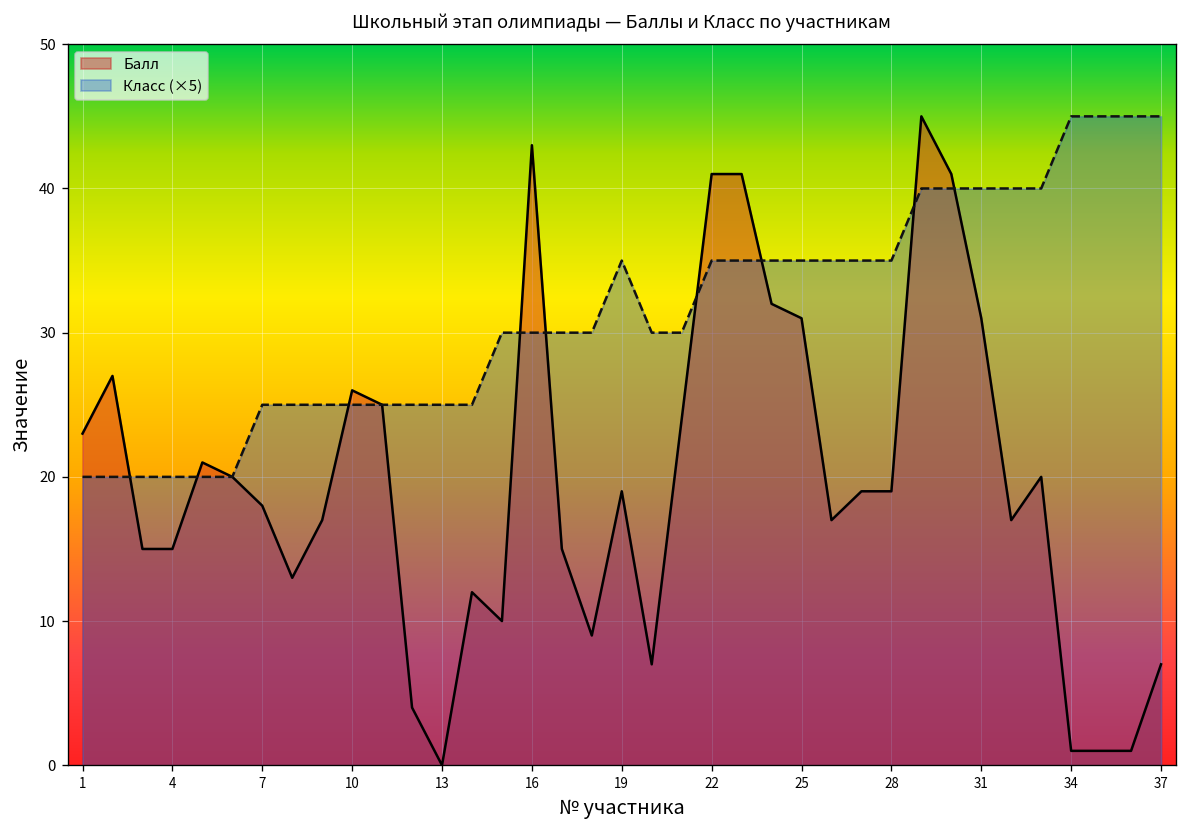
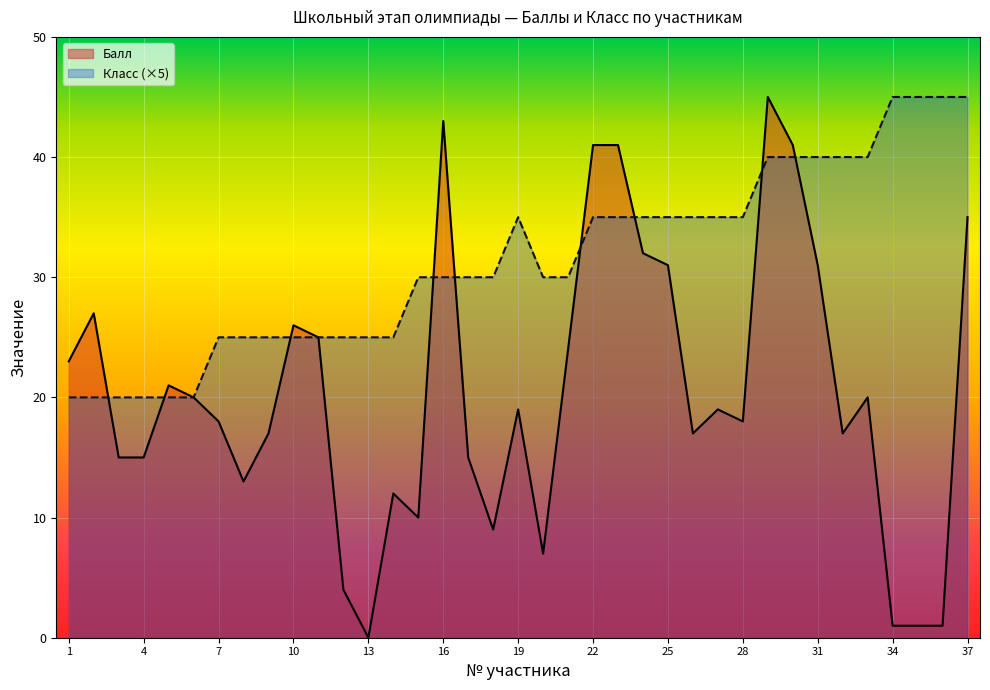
  {
    "Балл": {
      "1": 23,
      "4": 15,
      "7": 18,
      "10": 26,
      "13": 0,
      "16": 43,
      "19": 19,
      "22": 41,
      "25": 31,
-     "28": 19,
+     "28": 18,
      "31": 31,
      "34": 1,
-     "37": 7
+     "37": 35
    },
    "Класс (×5)": {
      "1": 20,
      "4": 20,
      "7": 25,
      "10": 25,
      "13": 25,
      "16": 30,
      "19": 35,
      "22": 35,
      "25": 35,
      "28": 35,
      "31": 40,
      "34": 45,
      "37": 45
    }
  }
